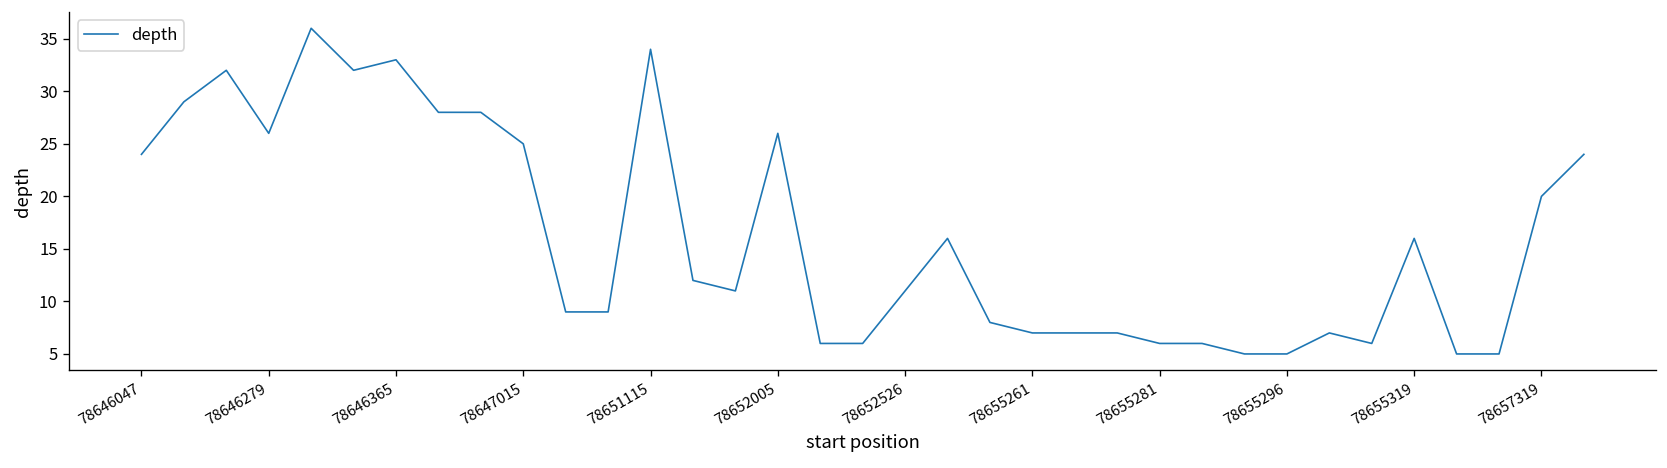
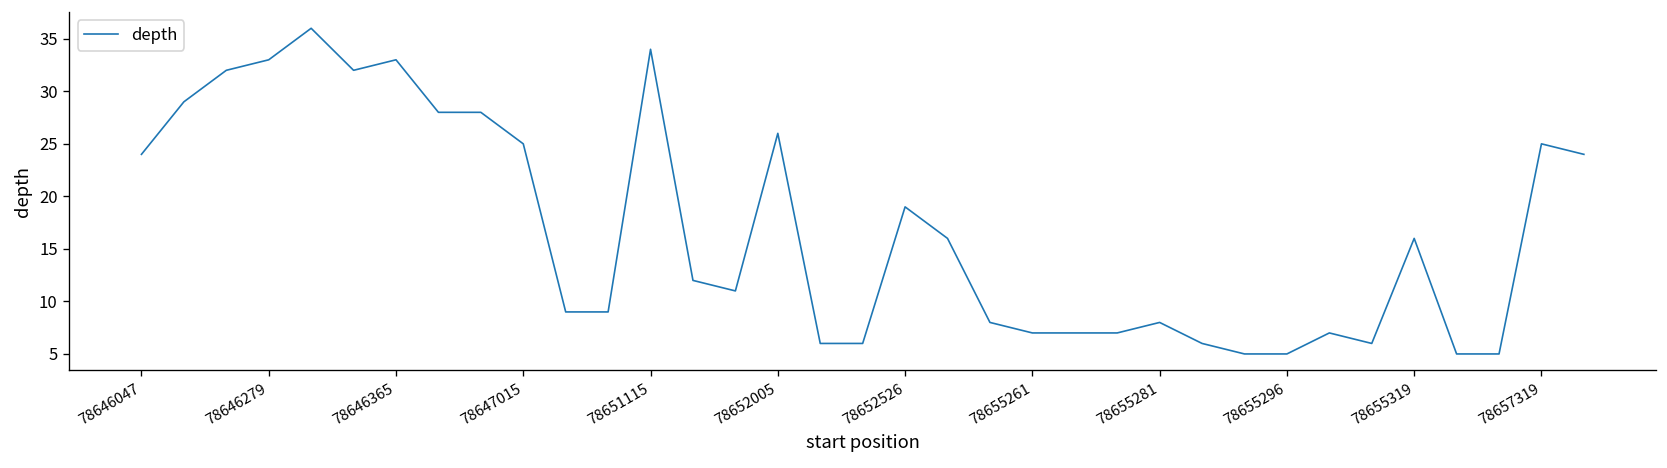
  {
    "78646047": 24,
-   "78646279": 26,
+   "78646279": 33,
    "78646365": 33,
    "78647015": 25,
    "78651115": 34,
    "78652005": 26,
-   "78652526": 11,
+   "78652526": 19,
    "78655261": 7,
-   "78655281": 6,
+   "78655281": 8,
    "78655296": 5,
    "78655319": 16,
-   "78657319": 20
+   "78657319": 25
  }
